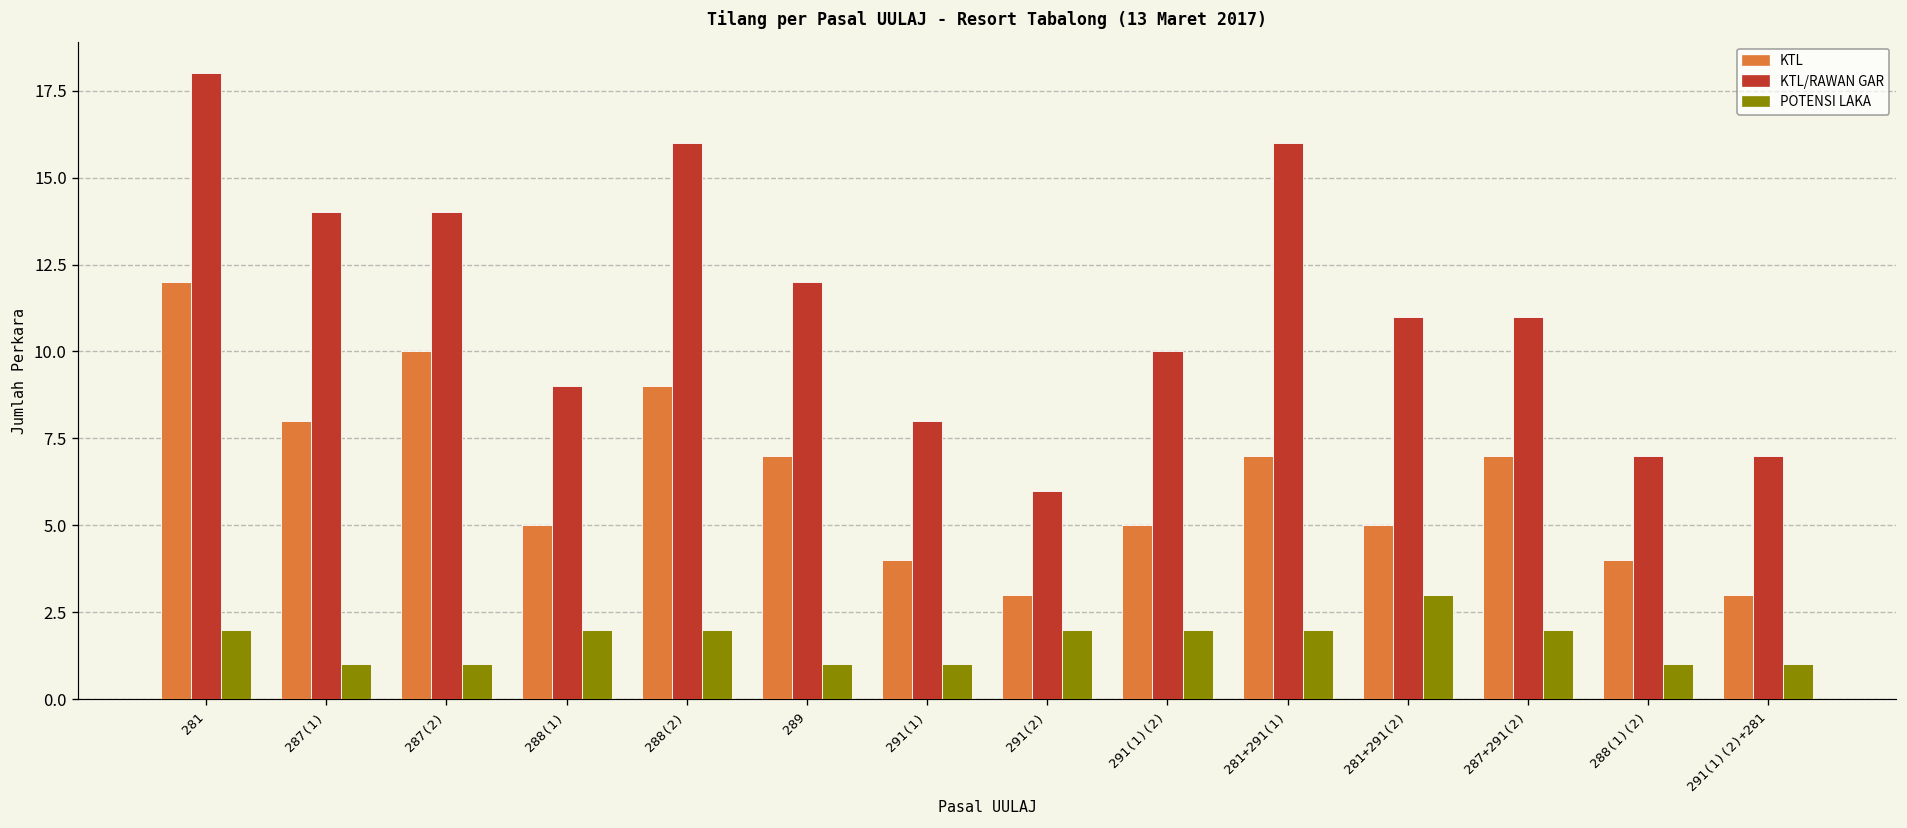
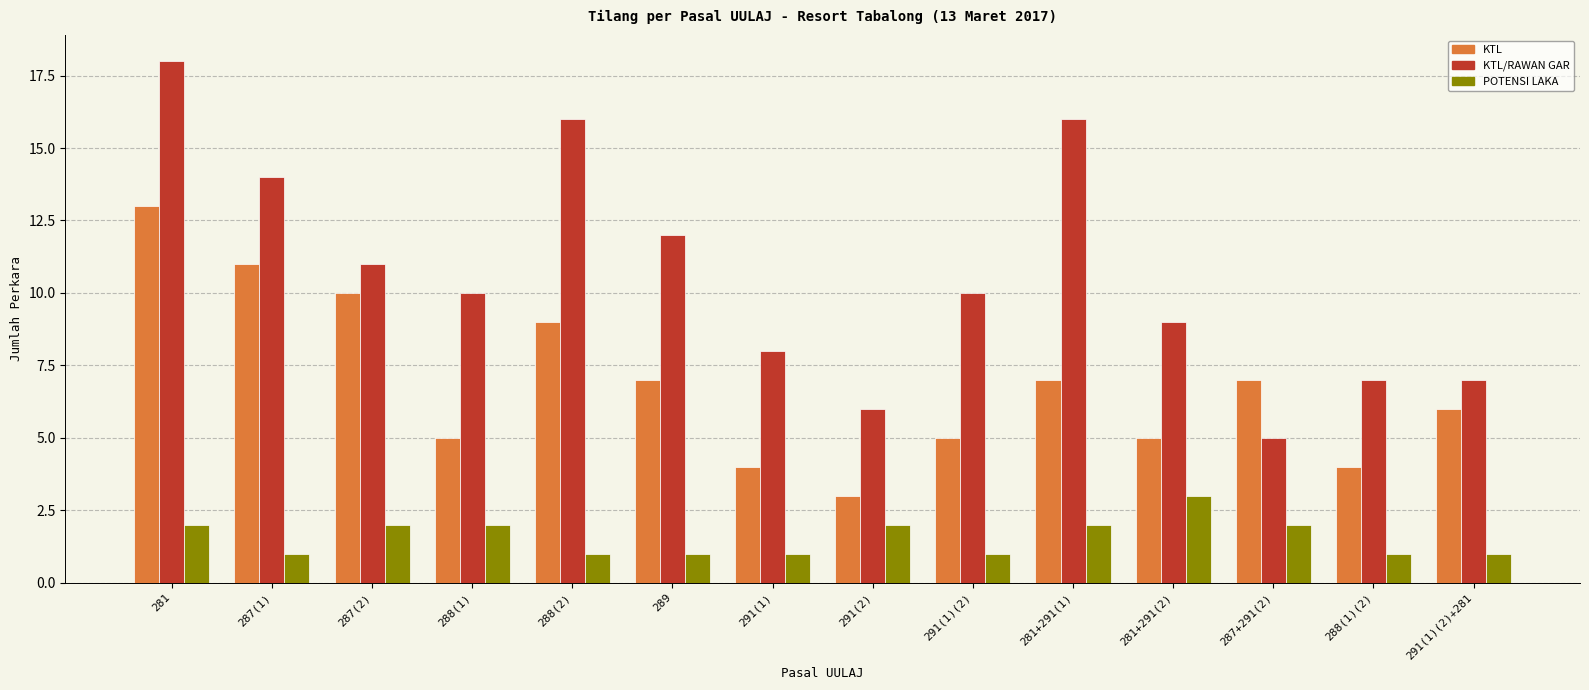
  {
    "KTL": {
-     "281": 12,
-     "287(1)": 8,
+     "281": 13,
+     "287(1)": 11,
      "287(2)": 10,
      "288(1)": 5,
      "288(2)": 9,
      "289": 7,
      "291(1)": 4,
      "291(2)": 3,
      "291(1)(2)": 5,
      "281+291(1)": 7,
      "281+291(2)": 5,
      "287+291(2)": 7,
      "288(1)(2)": 4,
-     "291(1)(2)+281": 3
+     "291(1)(2)+281": 6
    },
    "KTL/RAWAN GAR": {
      "281": 18,
      "287(1)": 14,
-     "287(2)": 14,
-     "288(1)": 9,
+     "287(2)": 11,
+     "288(1)": 10,
      "288(2)": 16,
      "289": 12,
      "291(1)": 8,
      "291(2)": 6,
      "291(1)(2)": 10,
      "281+291(1)": 16,
-     "281+291(2)": 11,
-     "287+291(2)": 11,
+     "281+291(2)": 9,
+     "287+291(2)": 5,
      "288(1)(2)": 7,
      "291(1)(2)+281": 7
    },
    "POTENSI LAKA": {
      "281": 2,
      "287(1)": 1,
-     "287(2)": 1,
+     "287(2)": 2,
      "288(1)": 2,
-     "288(2)": 2,
+     "288(2)": 1,
      "289": 1,
      "291(1)": 1,
      "291(2)": 2,
-     "291(1)(2)": 2,
+     "291(1)(2)": 1,
      "281+291(1)": 2,
      "281+291(2)": 3,
      "287+291(2)": 2,
      "288(1)(2)": 1,
      "291(1)(2)+281": 1
    }
  }
